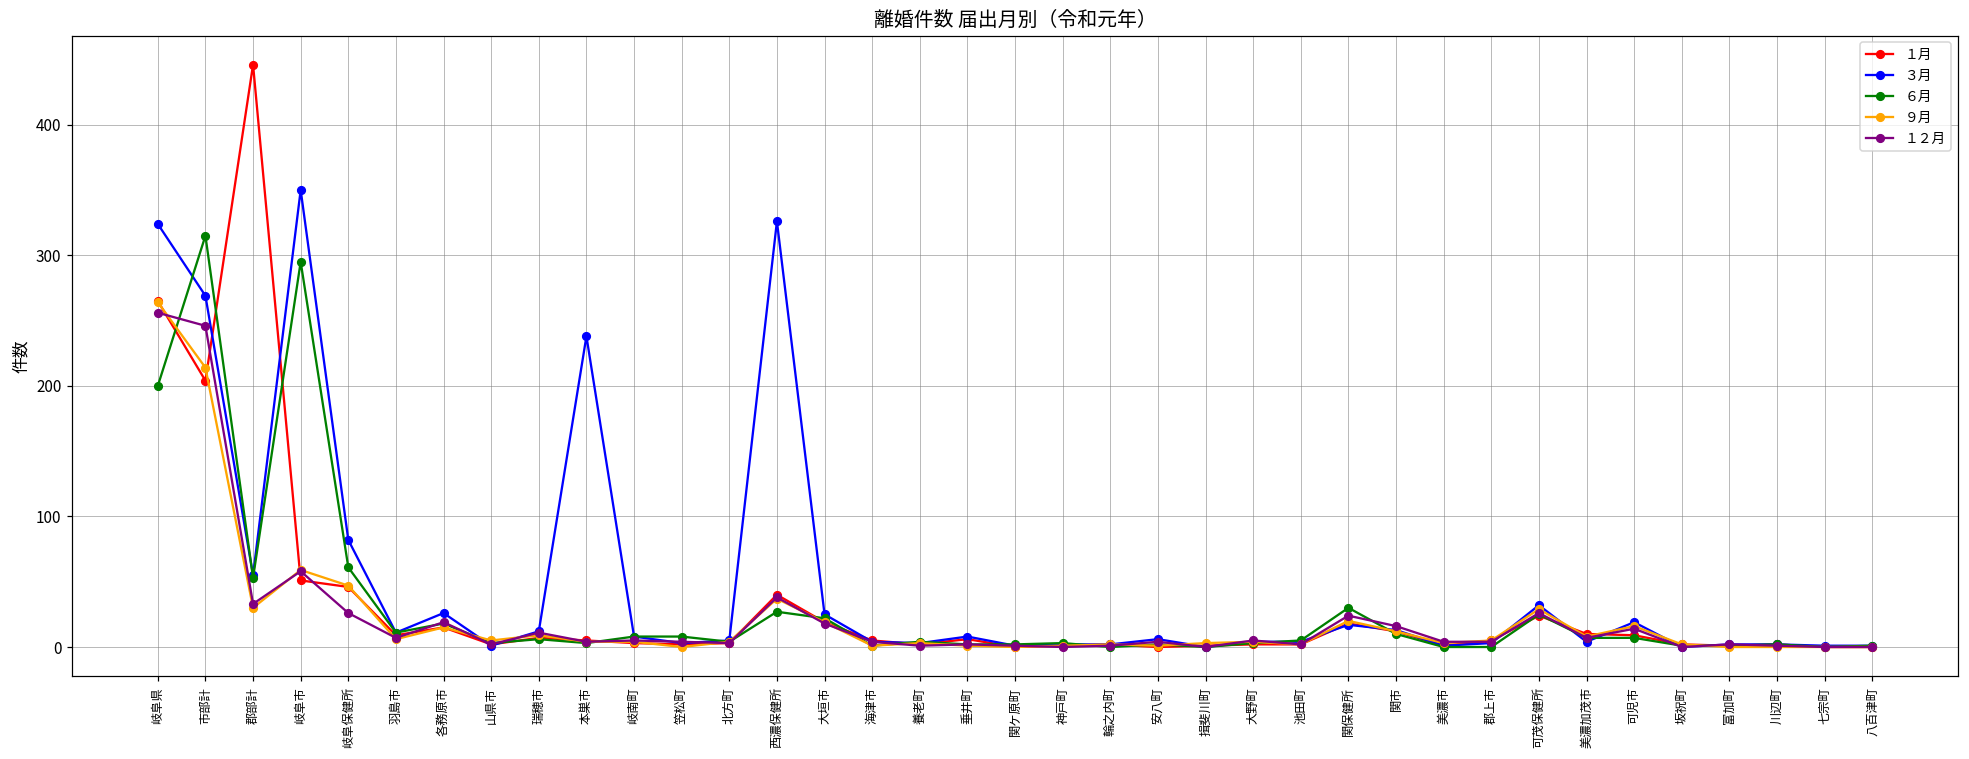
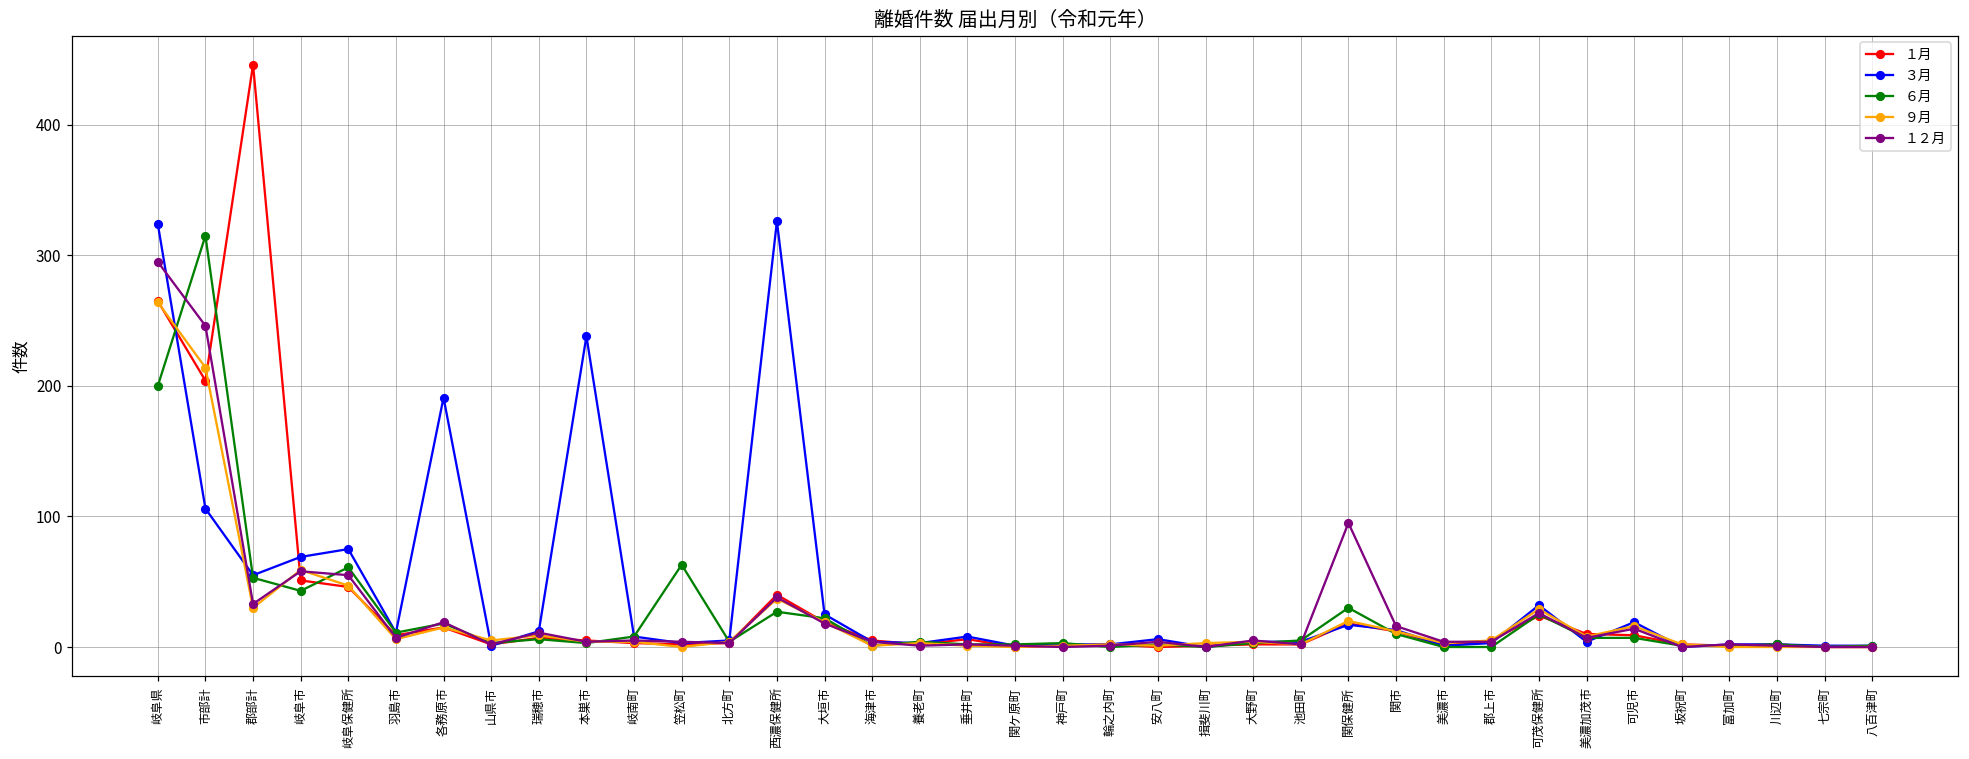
  {
    "１月": {
      "市部計": 204,
      "郡部計": 446,
      "岐阜市": 51
    },
    "３月": {
      "岐阜県": 324,
-     "市部計": 269,
-     "岐阜市": 350,
-     "岐阜保健所": 82,
-     "各務原市": 26,
+     "市部計": 106,
+     "岐阜市": 69,
+     "岐阜保健所": 75,
+     "各務原市": 191,
      "本巣市": 238,
      "西濃保健所": 326,
      "大垣市": 25,
      "可茂保健所": 32,
      "美濃加茂市": 4,
      "可児市": 19
    },
    "６月": {
      "岐阜県": 200,
      "市部計": 315,
-     "岐阜市": 295,
+     "岐阜市": 43,
      "岐阜保健所": 61,
-     "笠松町": 8,
+     "笠松町": 63,
      "西濃保健所": 27,
      "大垣市": 22,
      "関保健所": 30,
      "郡上市": 0
    },
    "９月": {
      "市部計": 214,
      "郡部計": 30,
      "可茂保健所": 29
    },
    "１２月": {
-     "岐阜県": 256,
+     "岐阜県": 295,
      "市部計": 246,
      "郡部計": 33,
-     "岐阜保健所": 26,
-     "関保健所": 24,
+     "岐阜保健所": 55,
+     "関保健所": 95,
      "関市": 16
    }
  }
